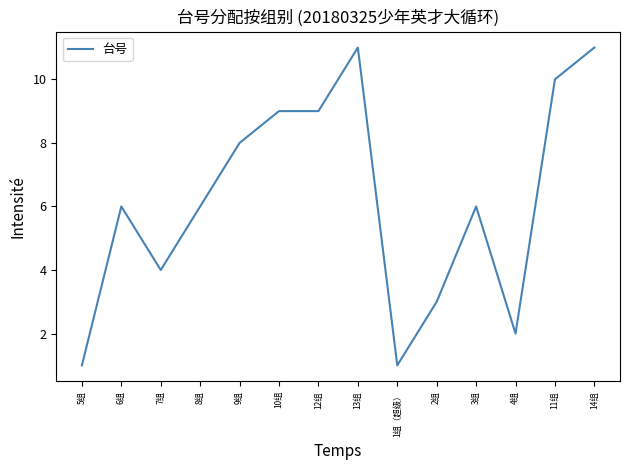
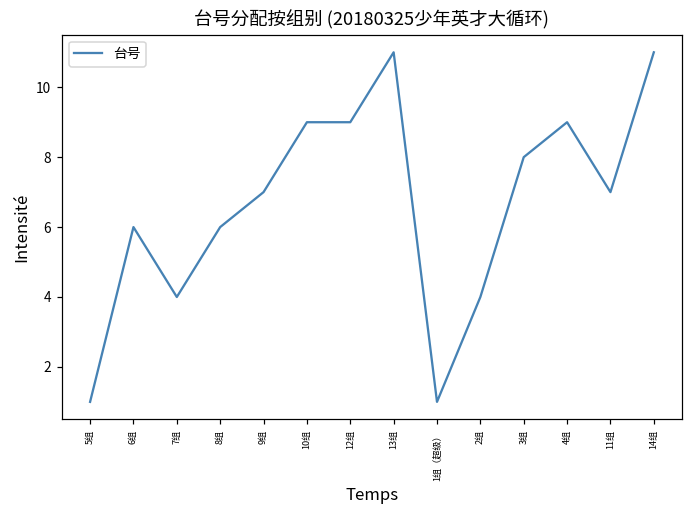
  {
    "5组": 1,
    "6组": 6,
    "7组": 4,
    "8组": 6,
-   "9组": 8,
+   "9组": 7,
    "10组": 9,
    "12组": 9,
    "13组": 11,
    "1组（超级）": 1,
-   "2组": 3,
-   "3组": 6,
-   "4组": 2,
-   "11组": 10,
+   "2组": 4,
+   "3组": 8,
+   "4组": 9,
+   "11组": 7,
    "14组": 11
  }
